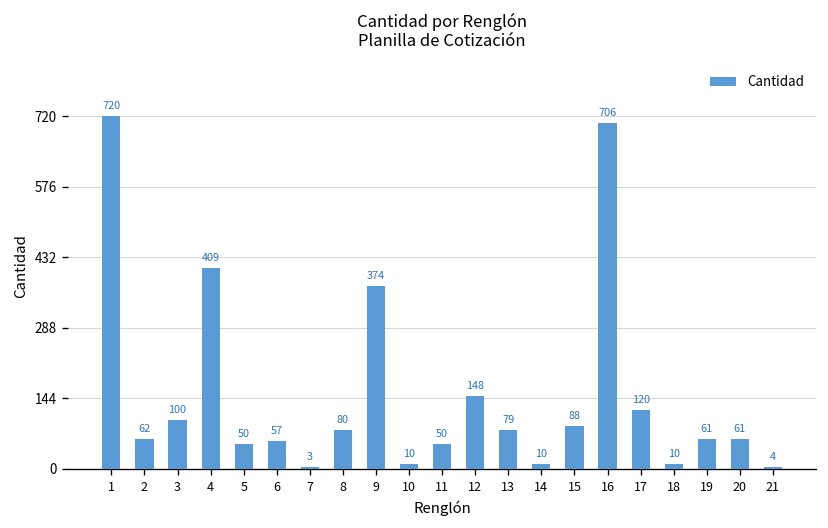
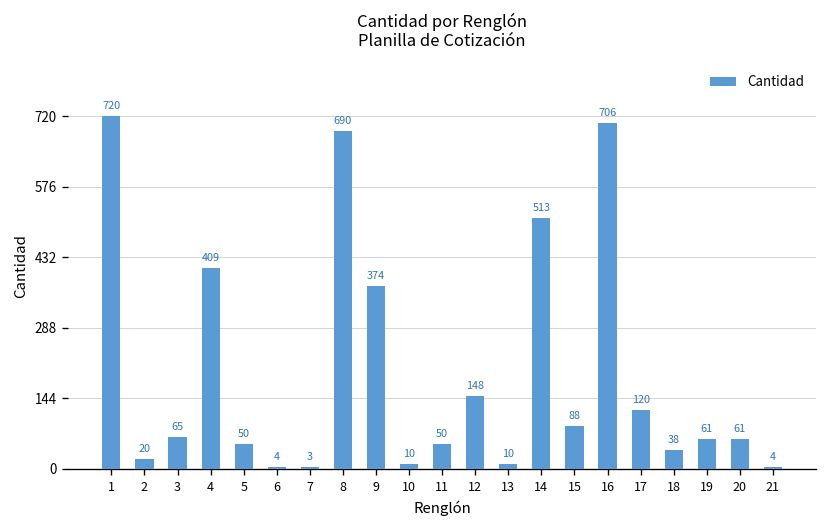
  {
    "1": 720,
-   "2": 62,
-   "3": 100,
+   "2": 20,
+   "3": 65,
    "4": 409,
    "5": 50,
-   "6": 57,
+   "6": 4,
    "7": 3,
-   "8": 80,
+   "8": 690,
    "9": 374,
    "10": 10,
    "11": 50,
    "12": 148,
-   "13": 79,
-   "14": 10,
+   "13": 10,
+   "14": 513,
    "15": 88,
    "16": 706,
    "17": 120,
-   "18": 10,
+   "18": 38,
    "19": 61,
    "20": 61,
    "21": 4
  }
